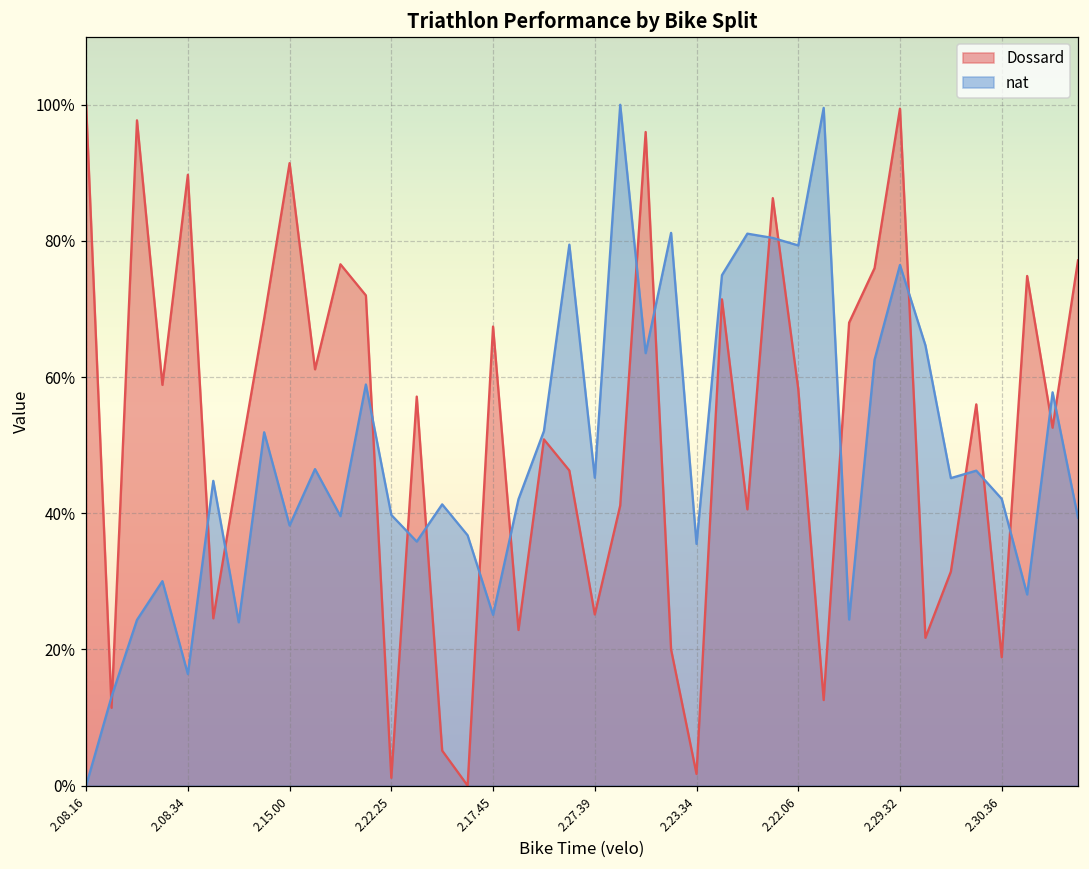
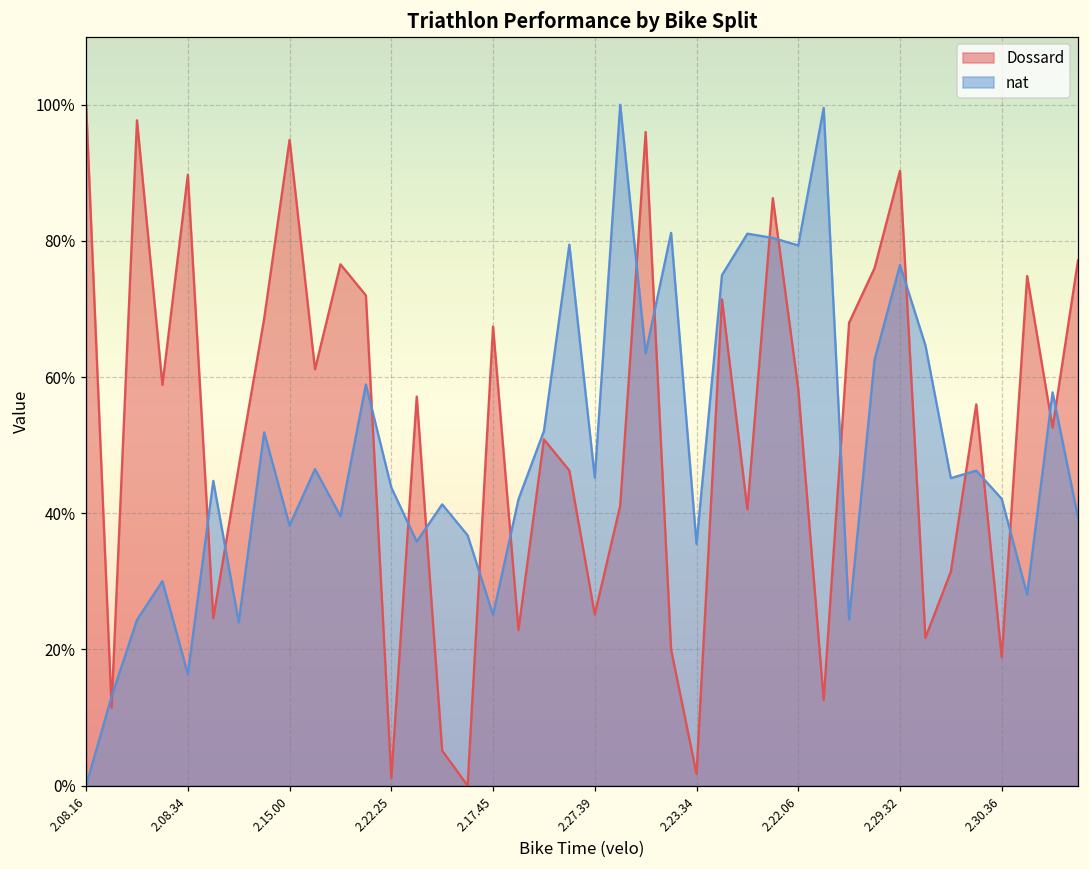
  {
    "Dossard": {
      "2.08.16": "100%",
      "2.08.34": "90%",
-     "2.15.00": "91%",
+     "2.15.00": "95%",
      "2.22.25": "1%",
      "2.17.45": "67%",
      "2.27.39": "25%",
      "2.23.34": "2%",
      "2.22.06": "58%",
-     "2.29.32": "99%",
+     "2.29.32": "90%",
      "2.30.36": "19%"
    },
    "nat": {
      "2.08.16": "0%",
      "2.08.34": "16%",
      "2.15.00": "38%",
-     "2.22.25": "40%",
+     "2.22.25": "44%",
      "2.17.45": "25%",
      "2.27.39": "45%",
      "2.23.34": "36%",
      "2.22.06": "79%",
      "2.29.32": "76%",
      "2.30.36": "42%"
    }
  }
